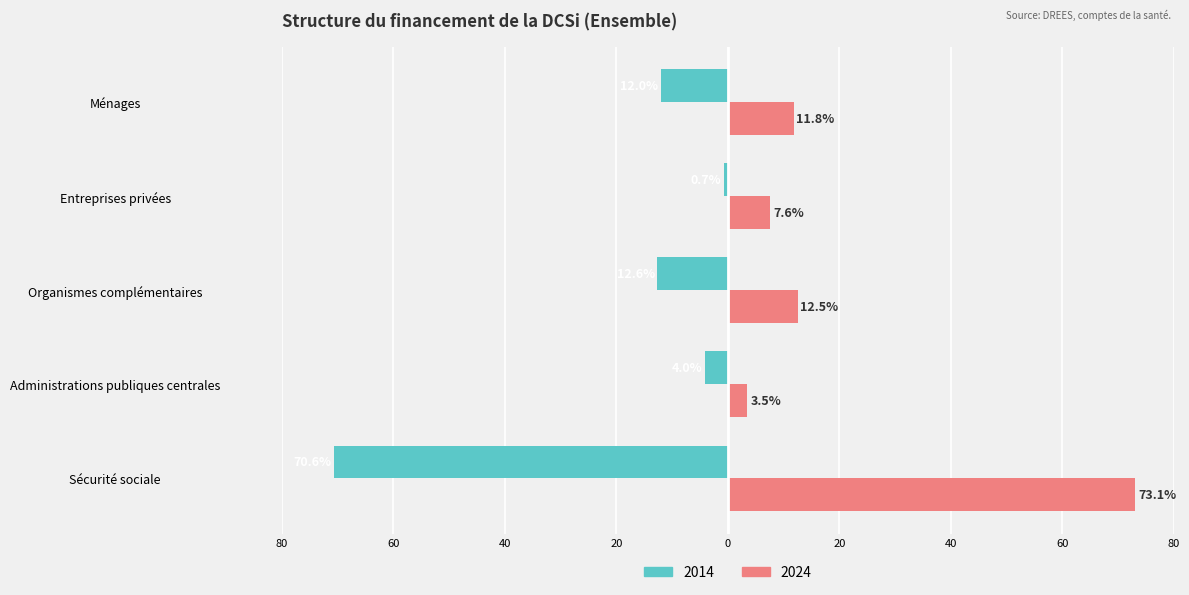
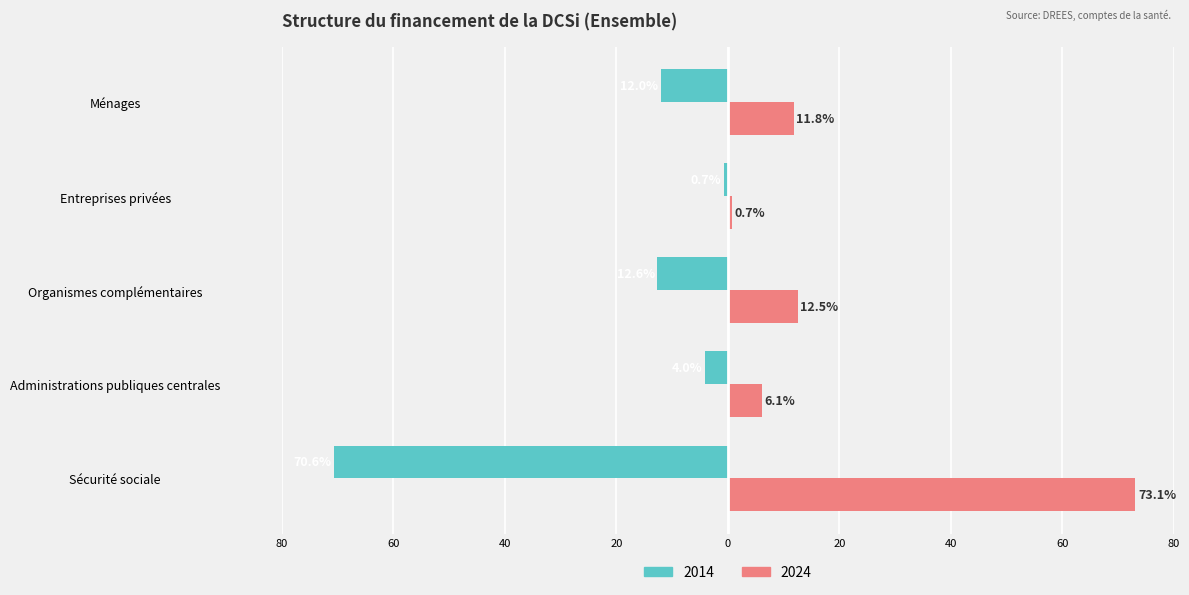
  {
    "2024": {
      "Ménages": "11.8%",
-     "Entreprises privées": "7.6%",
+     "Entreprises privées": "0.7%",
      "Organismes complémentaires": "12.5%",
-     "Administrations publiques centrales": "3.5%",
+     "Administrations publiques centrales": "6.1%",
      "Sécurité sociale": "73.1%"
    }
  }
